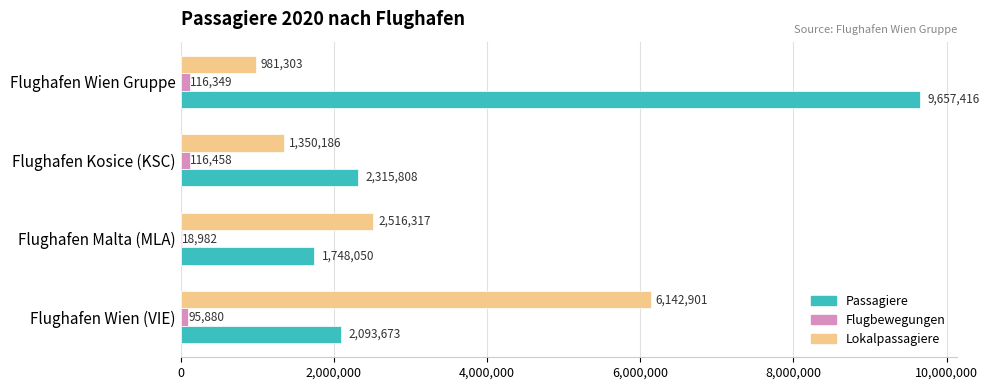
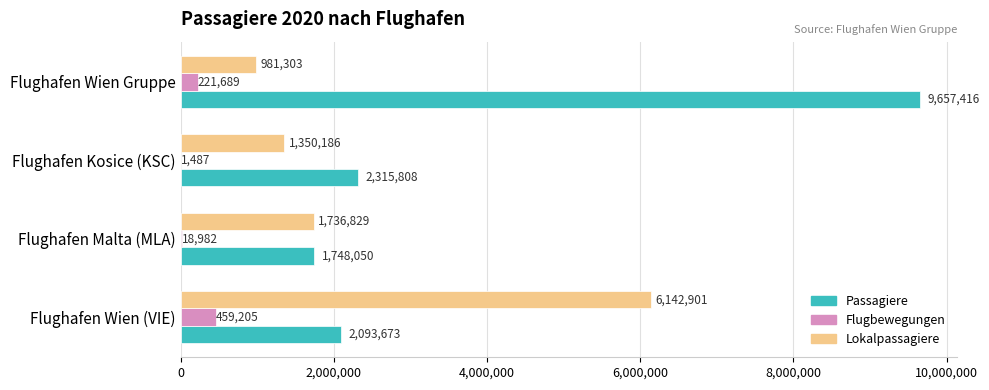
  {
    "Passagiere": {
      "Flughafen Wien Gruppe": "9,657,416",
      "Flughafen Kosice (KSC)": "2,315,808",
      "Flughafen Malta (MLA)": "1,748,050",
      "Flughafen Wien (VIE)": "2,093,673"
    },
    "Flugbewegungen": {
-     "Flughafen Wien Gruppe": "116,349",
-     "Flughafen Kosice (KSC)": "116,458",
+     "Flughafen Wien Gruppe": "221,689",
+     "Flughafen Kosice (KSC)": "1,487",
      "Flughafen Malta (MLA)": "18,982",
-     "Flughafen Wien (VIE)": "95,880"
+     "Flughafen Wien (VIE)": "459,205"
    },
    "Lokalpassagiere": {
      "Flughafen Wien Gruppe": "981,303",
      "Flughafen Kosice (KSC)": "1,350,186",
-     "Flughafen Malta (MLA)": "2,516,317",
+     "Flughafen Malta (MLA)": "1,736,829",
      "Flughafen Wien (VIE)": "6,142,901"
    }
  }
